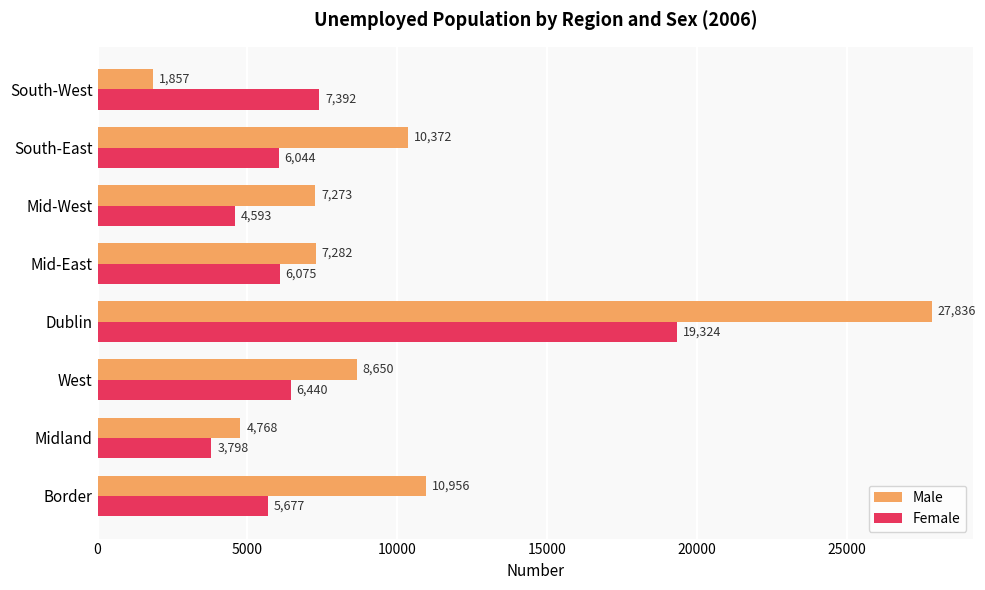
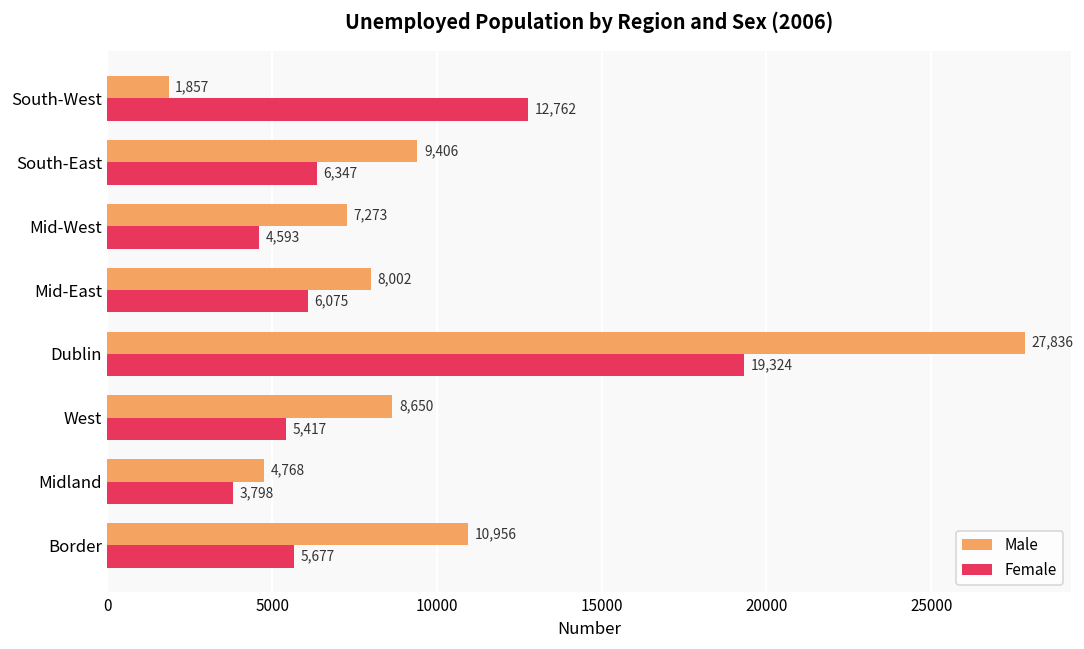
  {
    "Male": {
      "South-West": "1,857",
-     "South-East": "10,372",
+     "South-East": "9,406",
      "Mid-West": "7,273",
-     "Mid-East": "7,282",
+     "Mid-East": "8,002",
      "Dublin": "27,836",
      "West": "8,650",
      "Midland": "4,768",
      "Border": "10,956"
    },
    "Female": {
-     "South-West": "7,392",
-     "South-East": "6,044",
+     "South-West": "12,762",
+     "South-East": "6,347",
      "Mid-West": "4,593",
      "Mid-East": "6,075",
      "Dublin": "19,324",
-     "West": "6,440",
+     "West": "5,417",
      "Midland": "3,798",
      "Border": "5,677"
    }
  }
